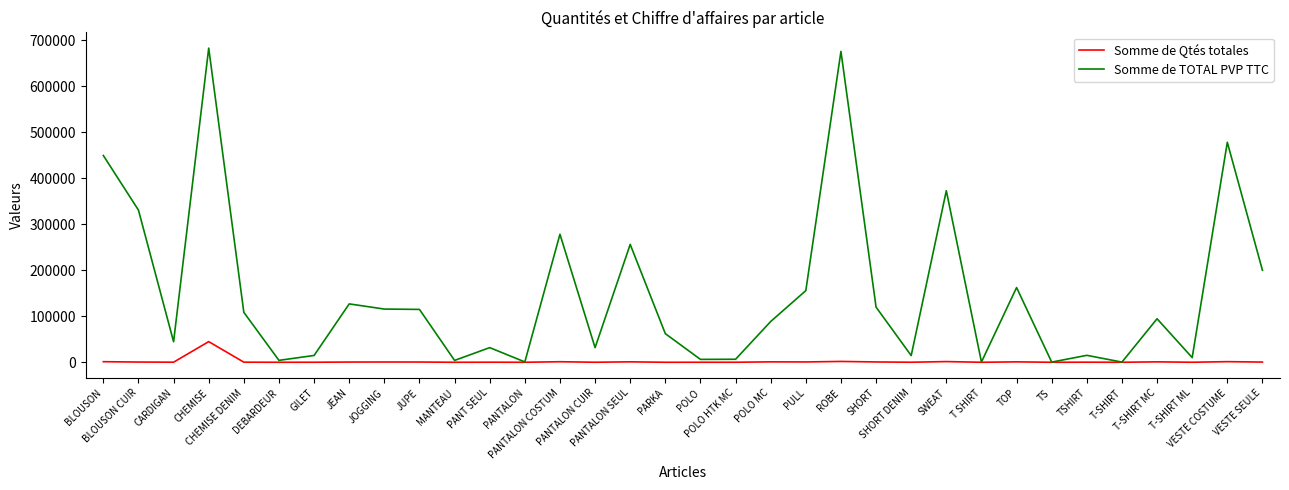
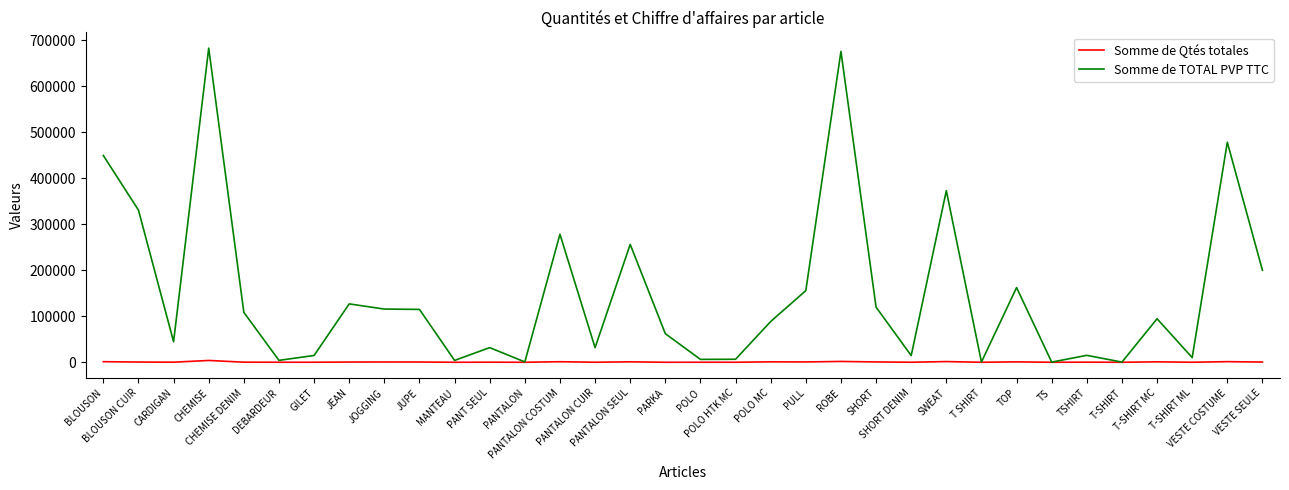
  {
    "Somme de Qtés totales": {
      "BLOUSON": 0,
      "BLOUSON CUIR": 0,
      "CARDIGAN": 0,
-     "CHEMISE": 40000,
+     "CHEMISE": 0,
      "CHEMISE DENIM": 0,
      "GILET": 0,
      "JEAN": 0,
      "JOGGING": 0,
      "JUPE": 0,
      "PANT SEUL": 0,
      "PANTALON COSTUM": 0,
      "PANTALON CUIR": 0,
      "PANTALON SEUL": 0,
      "PARKA": 0,
      "POLO": 0,
      "POLO HTK MC": 0,
      "POLO MC": 0,
      "PULL": 0,
      "ROBE": 0,
      "SHORT": 0,
      "SHORT DENIM": 0,
      "SWEAT": 0,
      "TOP": 0,
      "TSHIRT": 0,
      "T-SHIRT MC": 0,
      "T-SHIRT ML": 0,
      "VESTE COSTUME": 0,
      "VESTE SEULE": 0
    },
    "Somme de TOTAL PVP TTC": {
      "BLOUSON": 450000,
      "BLOUSON CUIR": 330000,
      "CARDIGAN": 40000,
      "CHEMISE": 680000,
      "CHEMISE DENIM": 110000,
      "GILET": 10000,
      "JEAN": 130000,
      "JOGGING": 120000,
      "JUPE": 110000,
      "PANT SEUL": 30000,
      "PANTALON COSTUM": 280000,
      "PANTALON CUIR": 30000,
      "PANTALON SEUL": 260000,
      "PARKA": 60000,
      "POLO": 10000,
      "POLO HTK MC": 10000,
      "POLO MC": 90000,
      "PULL": 160000,
      "ROBE": 680000,
      "SHORT": 120000,
      "SHORT DENIM": 10000,
      "SWEAT": 370000,
      "TOP": 160000,
      "TSHIRT": 20000,
      "T-SHIRT MC": 90000,
      "T-SHIRT ML": 10000,
      "VESTE COSTUME": 480000,
      "VESTE SEULE": 200000
    }
  }
